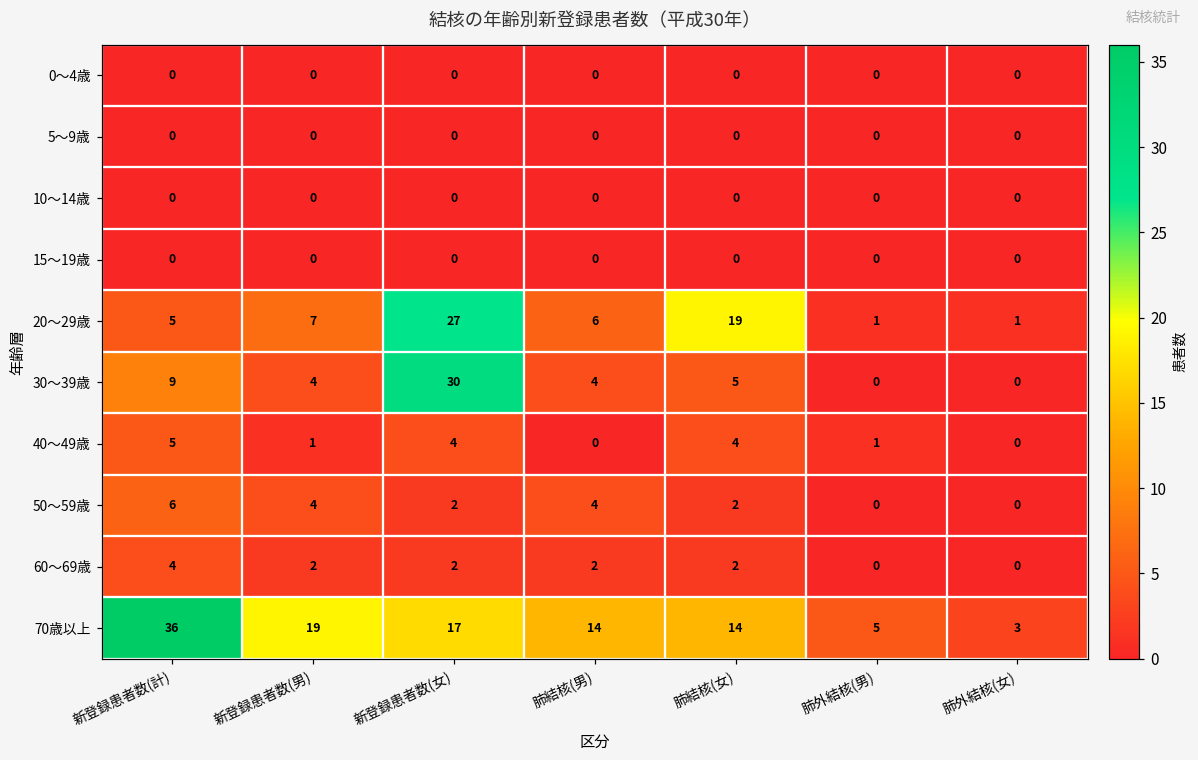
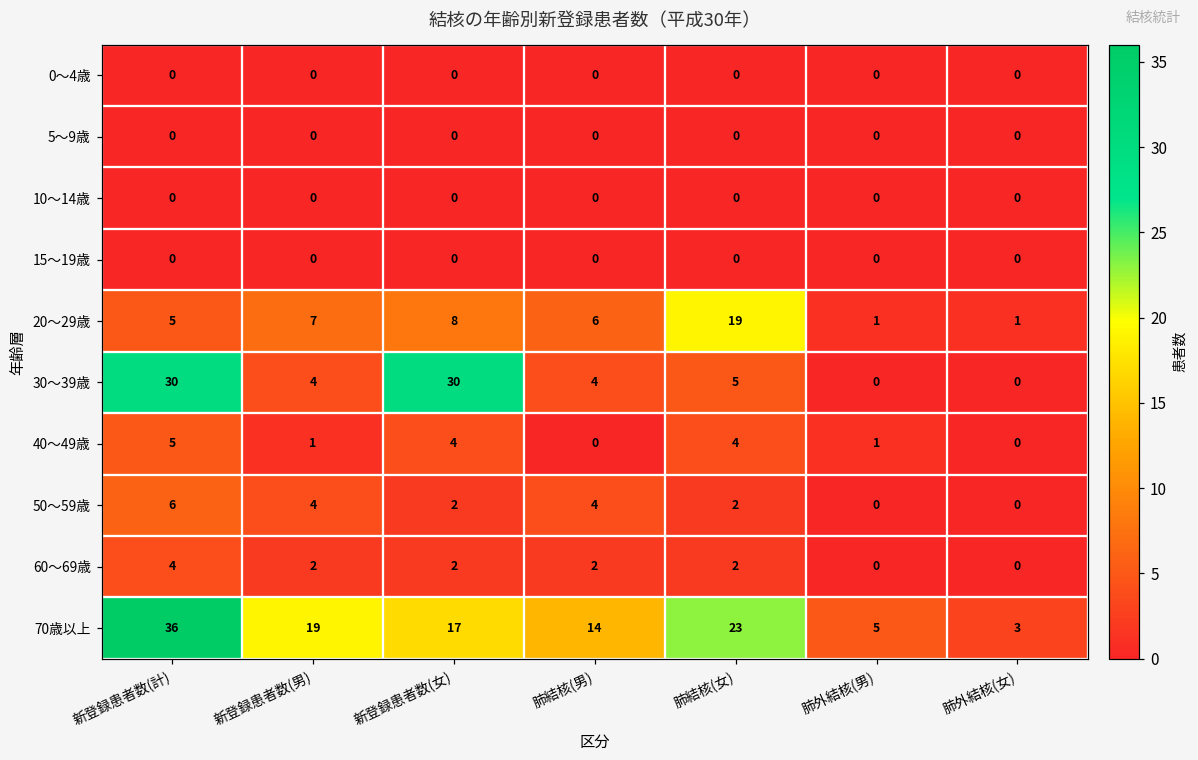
  {
    "0～4歳": {
      "新登録患者数(計)": 0,
      "新登録患者数(男)": 0,
      "新登録患者数(女)": 0,
      "肺結核(男)": 0,
      "肺結核(女)": 0,
      "肺外結核(男)": 0,
      "肺外結核(女)": 0
    },
    "5～9歳": {
      "新登録患者数(計)": 0,
      "新登録患者数(男)": 0,
      "新登録患者数(女)": 0,
      "肺結核(男)": 0,
      "肺結核(女)": 0,
      "肺外結核(男)": 0,
      "肺外結核(女)": 0
    },
    "10～14歳": {
      "新登録患者数(計)": 0,
      "新登録患者数(男)": 0,
      "新登録患者数(女)": 0,
      "肺結核(男)": 0,
      "肺結核(女)": 0,
      "肺外結核(男)": 0,
      "肺外結核(女)": 0
    },
    "15～19歳": {
      "新登録患者数(計)": 0,
      "新登録患者数(男)": 0,
      "新登録患者数(女)": 0,
      "肺結核(男)": 0,
      "肺結核(女)": 0,
      "肺外結核(男)": 0,
      "肺外結核(女)": 0
    },
    "20～29歳": {
      "新登録患者数(計)": 5,
      "新登録患者数(男)": 7,
-     "新登録患者数(女)": 27,
+     "新登録患者数(女)": 8,
      "肺結核(男)": 6,
      "肺結核(女)": 19,
      "肺外結核(男)": 1,
      "肺外結核(女)": 1
    },
    "30～39歳": {
-     "新登録患者数(計)": 9,
+     "新登録患者数(計)": 30,
      "新登録患者数(男)": 4,
      "新登録患者数(女)": 30,
      "肺結核(男)": 4,
      "肺結核(女)": 5,
      "肺外結核(男)": 0,
      "肺外結核(女)": 0
    },
    "40～49歳": {
      "新登録患者数(計)": 5,
      "新登録患者数(男)": 1,
      "新登録患者数(女)": 4,
      "肺結核(男)": 0,
      "肺結核(女)": 4,
      "肺外結核(男)": 1,
      "肺外結核(女)": 0
    },
    "50～59歳": {
      "新登録患者数(計)": 6,
      "新登録患者数(男)": 4,
      "新登録患者数(女)": 2,
      "肺結核(男)": 4,
      "肺結核(女)": 2,
      "肺外結核(男)": 0,
      "肺外結核(女)": 0
    },
    "60～69歳": {
      "新登録患者数(計)": 4,
      "新登録患者数(男)": 2,
      "新登録患者数(女)": 2,
      "肺結核(男)": 2,
      "肺結核(女)": 2,
      "肺外結核(男)": 0,
      "肺外結核(女)": 0
    },
    "70歳以上": {
      "新登録患者数(計)": 36,
      "新登録患者数(男)": 19,
      "新登録患者数(女)": 17,
      "肺結核(男)": 14,
-     "肺結核(女)": 14,
+     "肺結核(女)": 23,
      "肺外結核(男)": 5,
      "肺外結核(女)": 3
    }
  }
